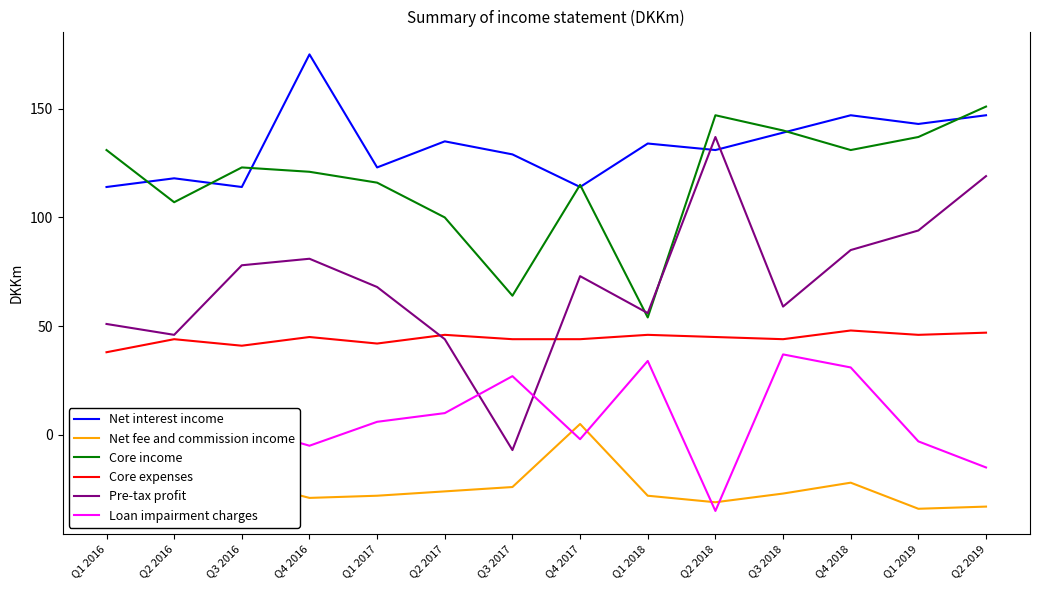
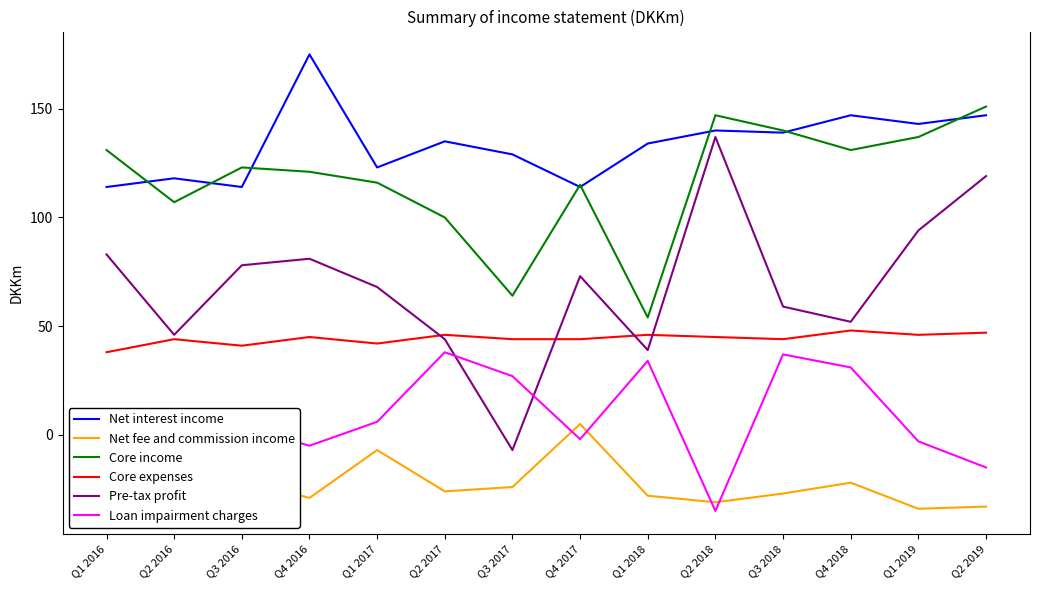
  {
    "Net interest income": {
      "Q1 2016": 114,
      "Q2 2016": 118,
      "Q3 2016": 114,
      "Q4 2016": 175,
      "Q1 2017": 123,
      "Q2 2017": 135,
      "Q3 2017": 129,
      "Q1 2018": 134,
-     "Q2 2018": 131,
+     "Q2 2018": 140,
      "Q4 2018": 147,
      "Q1 2019": 143,
      "Q2 2019": 147
    },
    "Net fee and commission income": {
      "Q4 2016": -29,
-     "Q1 2017": -28,
+     "Q1 2017": -7,
      "Q2 2017": -26,
      "Q3 2017": -24,
      "Q4 2017": 5,
      "Q1 2018": -28,
      "Q2 2018": -31,
      "Q3 2018": -27,
      "Q4 2018": -22,
      "Q1 2019": -34,
      "Q2 2019": -33
    },
    "Core income": {
      "Q1 2016": 131,
      "Q2 2016": 107,
      "Q3 2016": 123,
      "Q4 2016": 121,
      "Q1 2017": 116,
      "Q2 2017": 100,
      "Q3 2017": 64,
      "Q1 2018": 54,
      "Q2 2018": 147,
      "Q4 2018": 131,
      "Q1 2019": 137,
      "Q2 2019": 151
    },
    "Core expenses": {
      "Q1 2016": 38,
      "Q2 2016": 44,
      "Q3 2016": 41,
      "Q4 2016": 45,
      "Q1 2017": 42,
      "Q2 2017": 46,
      "Q3 2017": 44,
      "Q4 2017": 44,
      "Q1 2018": 46,
      "Q2 2018": 45,
      "Q3 2018": 44,
      "Q4 2018": 48,
      "Q1 2019": 46,
      "Q2 2019": 47
    },
    "Pre-tax profit": {
-     "Q1 2016": 51,
+     "Q1 2016": 83,
      "Q2 2016": 46,
      "Q3 2016": 78,
      "Q4 2016": 81,
      "Q1 2017": 68,
      "Q2 2017": 44,
      "Q3 2017": -7,
      "Q4 2017": 73,
-     "Q1 2018": 56,
+     "Q1 2018": 39,
      "Q2 2018": 137,
      "Q3 2018": 59,
-     "Q4 2018": 85,
+     "Q4 2018": 52,
      "Q1 2019": 94,
      "Q2 2019": 119
    },
    "Loan impairment charges": {
      "Q4 2016": -5,
      "Q1 2017": 6,
-     "Q2 2017": 10,
+     "Q2 2017": 38,
      "Q3 2017": 27,
      "Q4 2017": -2,
      "Q1 2018": 34,
      "Q2 2018": -35,
      "Q3 2018": 37,
      "Q4 2018": 31,
      "Q1 2019": -3,
      "Q2 2019": -15
    }
  }
